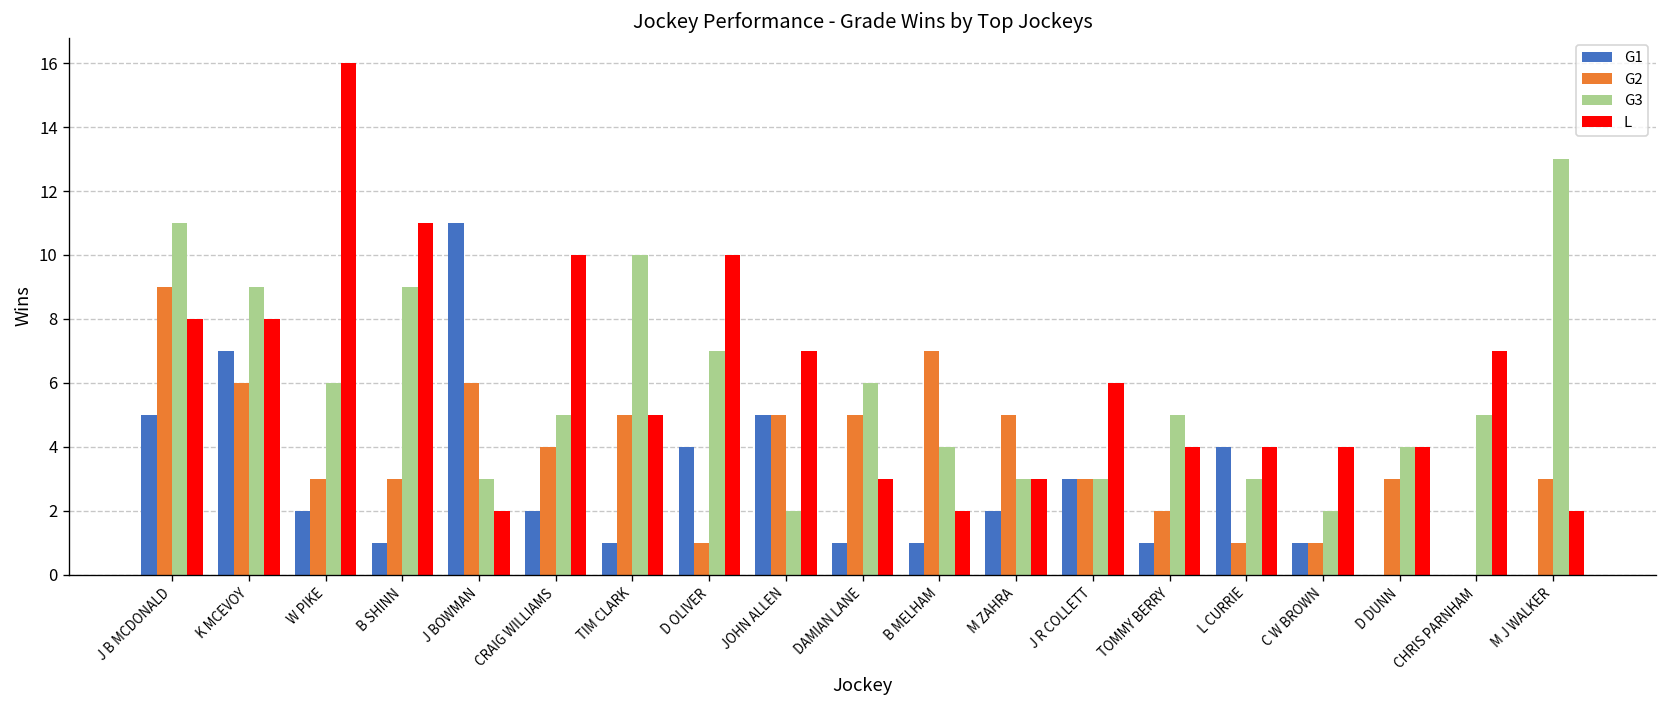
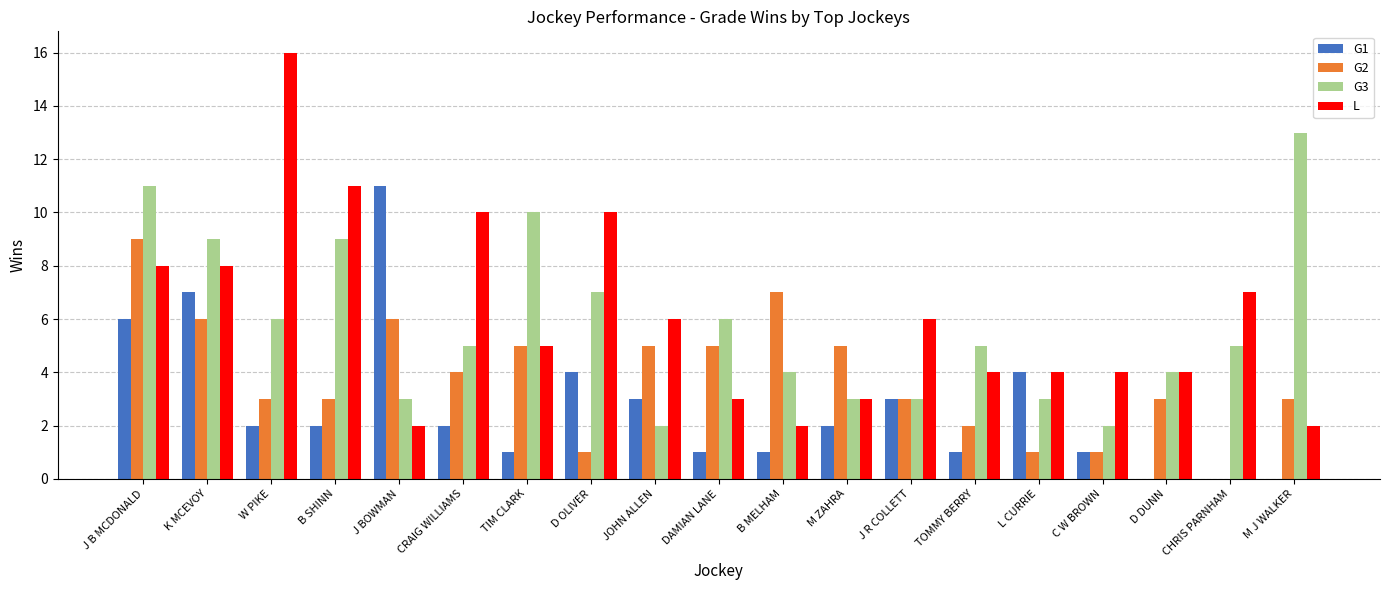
  {
    "G1": {
-     "J B MCDONALD": 5,
+     "J B MCDONALD": 6,
      "K MCEVOY": 7,
      "W PIKE": 2,
-     "B SHINN": 1,
+     "B SHINN": 2,
      "J BOWMAN": 11,
      "CRAIG WILLIAMS": 2,
      "TIM CLARK": 1,
      "D OLIVER": 4,
-     "JOHN ALLEN": 5,
+     "JOHN ALLEN": 3,
      "DAMIAN LANE": 1,
      "B MELHAM": 1,
      "M ZAHRA": 2,
      "J R COLLETT": 3,
      "TOMMY BERRY": 1,
      "L CURRIE": 4,
      "C W BROWN": 1,
      "D DUNN": 0,
      "CHRIS PARNHAM": 0,
      "M J WALKER": 0
    },
    "G2": {
      "J B MCDONALD": 9,
      "K MCEVOY": 6,
      "W PIKE": 3,
      "B SHINN": 3,
      "J BOWMAN": 6,
      "CRAIG WILLIAMS": 4,
      "TIM CLARK": 5,
      "D OLIVER": 1,
      "JOHN ALLEN": 5,
      "DAMIAN LANE": 5,
      "B MELHAM": 7,
      "M ZAHRA": 5,
      "J R COLLETT": 3,
      "TOMMY BERRY": 2,
      "L CURRIE": 1,
      "C W BROWN": 1,
      "D DUNN": 3,
      "CHRIS PARNHAM": 0,
      "M J WALKER": 3
    },
    "G3": {
      "J B MCDONALD": 11,
      "K MCEVOY": 9,
      "W PIKE": 6,
      "B SHINN": 9,
      "J BOWMAN": 3,
      "CRAIG WILLIAMS": 5,
      "TIM CLARK": 10,
      "D OLIVER": 7,
      "JOHN ALLEN": 2,
      "DAMIAN LANE": 6,
      "B MELHAM": 4,
      "M ZAHRA": 3,
      "J R COLLETT": 3,
      "TOMMY BERRY": 5,
      "L CURRIE": 3,
      "C W BROWN": 2,
      "D DUNN": 4,
      "CHRIS PARNHAM": 5,
      "M J WALKER": 13
    },
    "L": {
      "J B MCDONALD": 8,
      "K MCEVOY": 8,
      "W PIKE": 16,
      "B SHINN": 11,
      "J BOWMAN": 2,
      "CRAIG WILLIAMS": 10,
      "TIM CLARK": 5,
      "D OLIVER": 10,
-     "JOHN ALLEN": 7,
+     "JOHN ALLEN": 6,
      "DAMIAN LANE": 3,
      "B MELHAM": 2,
      "M ZAHRA": 3,
      "J R COLLETT": 6,
      "TOMMY BERRY": 4,
      "L CURRIE": 4,
      "C W BROWN": 4,
      "D DUNN": 4,
      "CHRIS PARNHAM": 7,
      "M J WALKER": 2
    }
  }
